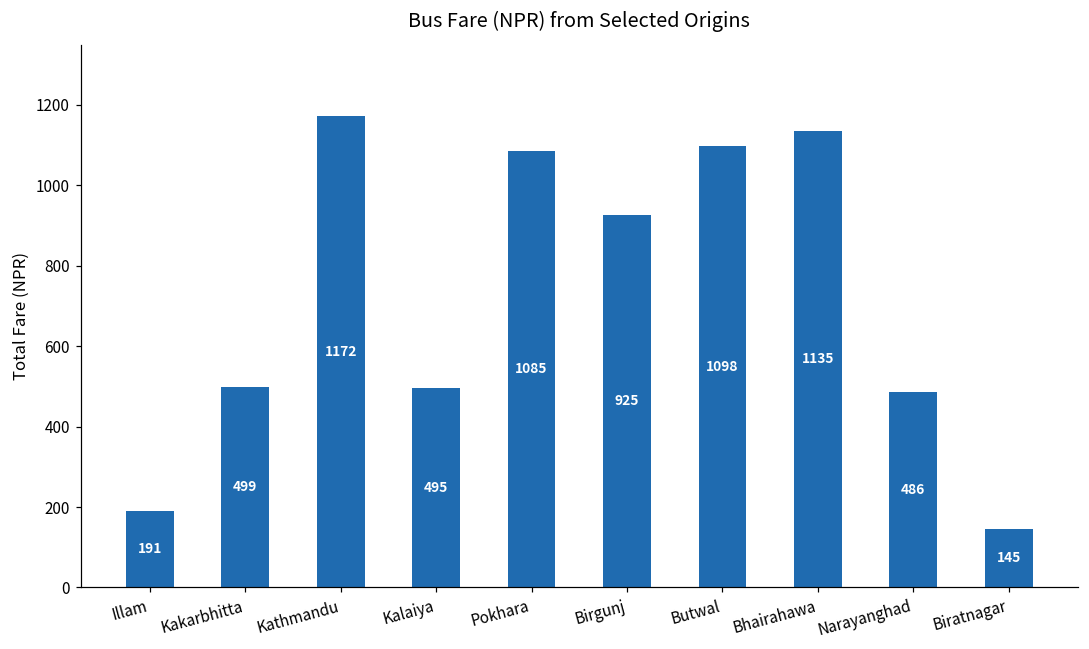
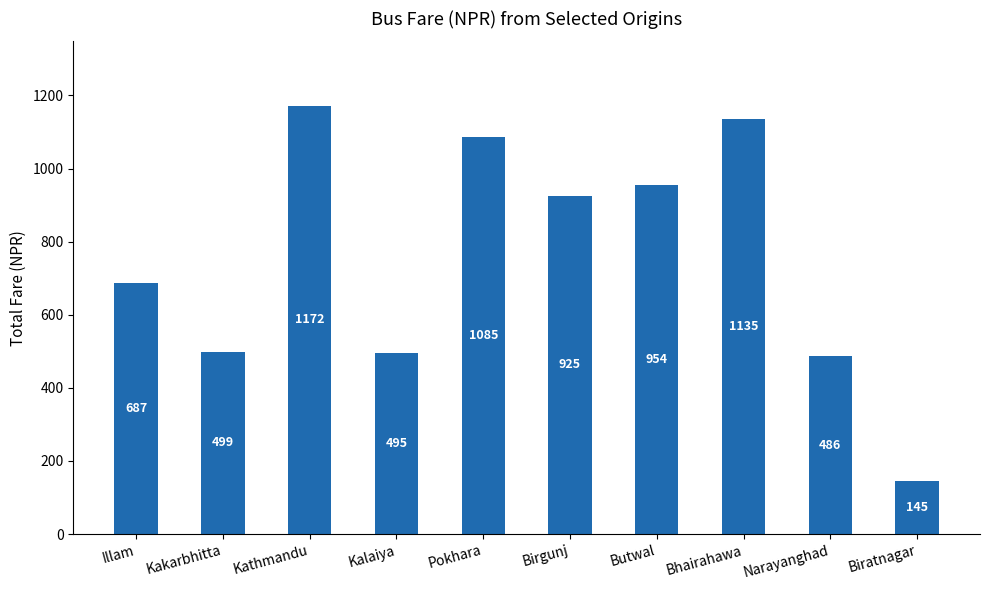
  {
-   "Illam": 191,
+   "Illam": 687,
    "Kakarbhitta": 499,
    "Kathmandu": 1172,
    "Kalaiya": 495,
    "Pokhara": 1085,
    "Birgunj": 925,
-   "Butwal": 1098,
+   "Butwal": 954,
    "Bhairahawa": 1135,
    "Narayanghad": 486,
    "Biratnagar": 145
  }
